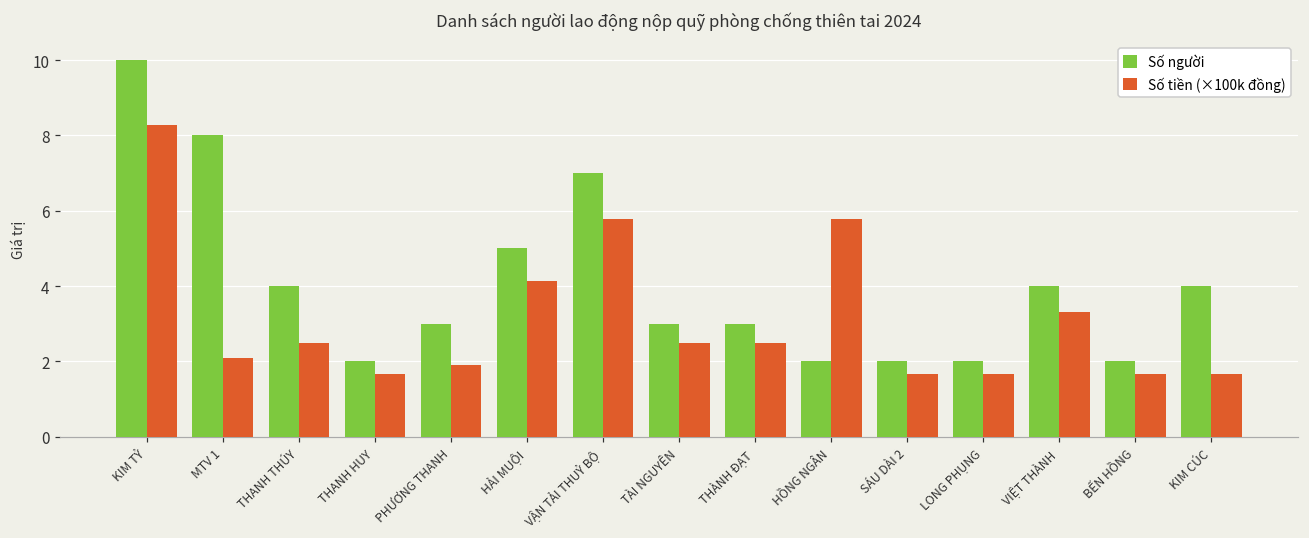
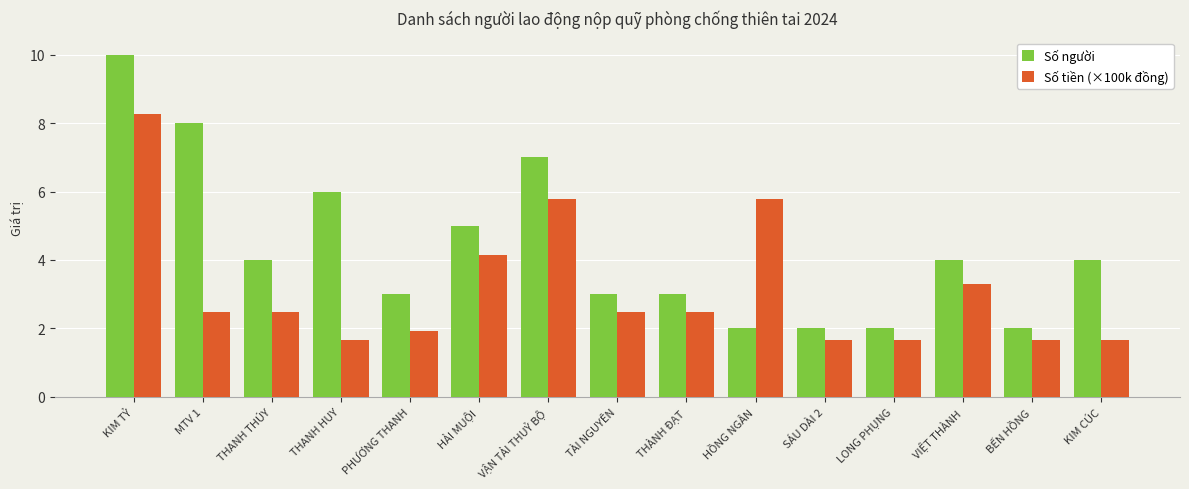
  {
    "Số người": {
      "KIM TỶ": 10,
      "MTV 1": 8,
      "THANH THÚY": 4,
-     "THANH HUY": 2,
+     "THANH HUY": 6,
      "PHƯƠNG THANH": 3,
      "HẢI MUỘI": 5,
      "VẬN TẢI THUỶ BỘ": 7,
      "TÀI NGUYÊN": 3,
      "THÀNH ĐẠT": 3,
      "HỒNG NGÂN": 2,
      "SÁU DÀI 2": 2,
      "LONG PHỤNG": 2,
      "VIỆT THÀNH": 4,
      "BẾN HỒNG": 2,
      "KIM CÚC": 4
    },
    "Số tiền (×100k đồng)": {
      "KIM TỶ": 8.3,
-     "MTV 1": 2.1,
+     "MTV 1": 2.5,
      "THANH THÚY": 2.5,
      "THANH HUY": 1.7,
      "PHƯƠNG THANH": 1.9,
      "HẢI MUỘI": 4.1,
      "VẬN TẢI THUỶ BỘ": 5.8,
      "TÀI NGUYÊN": 2.5,
      "THÀNH ĐẠT": 2.5,
      "HỒNG NGÂN": 5.8,
      "SÁU DÀI 2": 1.7,
      "LONG PHỤNG": 1.7,
      "VIỆT THÀNH": 3.3,
      "BẾN HỒNG": 1.7,
      "KIM CÚC": 1.7
    }
  }
